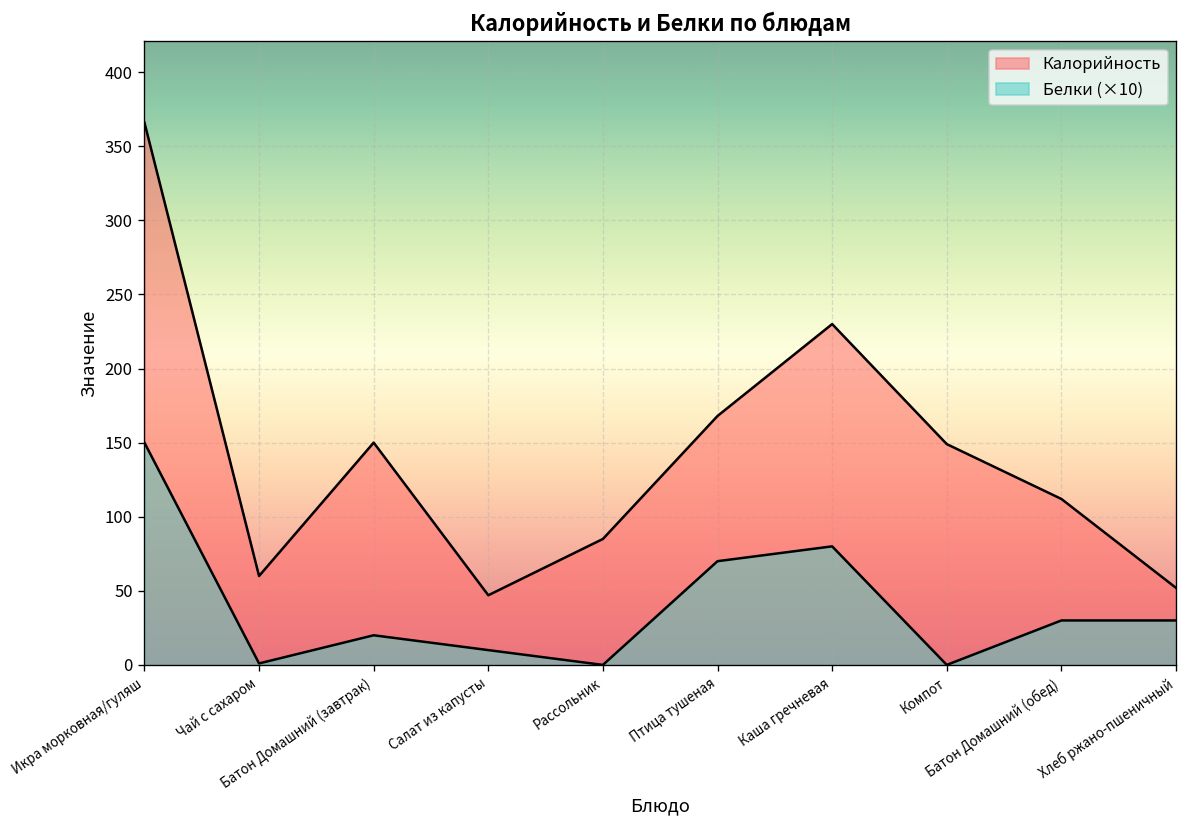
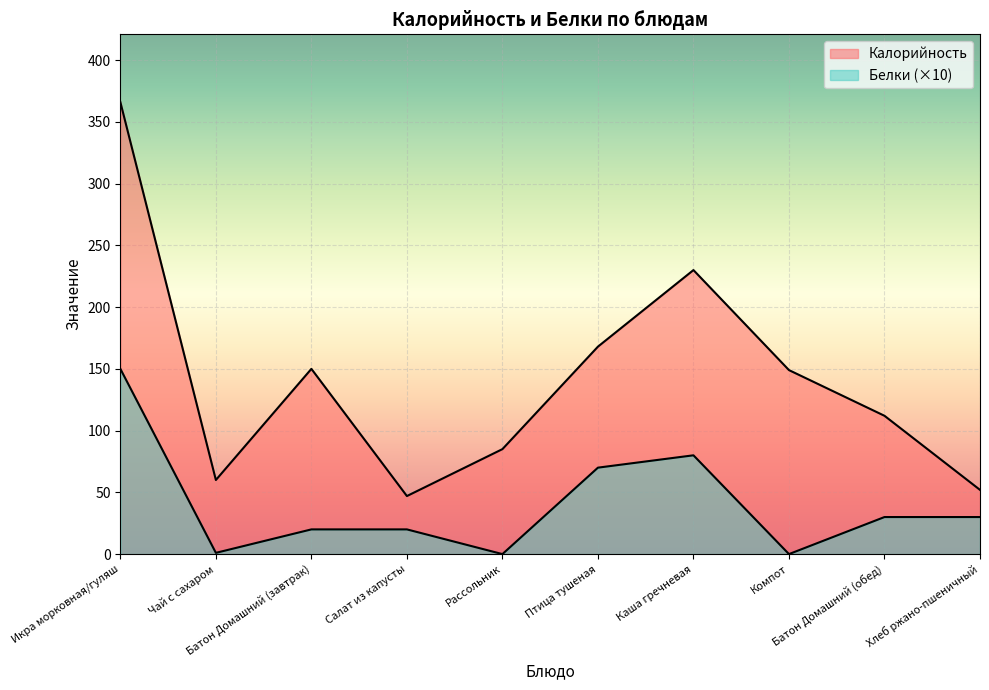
  {
    "Калорийность": {
      "Икра морковная/гуляш": 366,
      "Чай с сахаром": 60,
      "Батон Домашний (завтрак)": 150,
      "Салат из капусты": 47,
      "Рассольник": 85,
      "Птица тушеная": 168,
      "Каша гречневая": 230,
      "Компот": 149,
      "Батон Домашний (обед)": 112,
      "Хлеб ржано-пшеничный": 52
    },
    "Белки (×10)": {
      "Икра морковная/гуляш": 150,
      "Чай с сахаром": 1,
      "Батон Домашний (завтрак)": 20,
-     "Салат из капусты": 10,
+     "Салат из капусты": 20,
      "Рассольник": 0,
      "Птица тушеная": 70,
      "Каша гречневая": 80,
      "Компот": 0,
      "Батон Домашний (обед)": 30,
      "Хлеб ржано-пшеничный": 30
    }
  }
